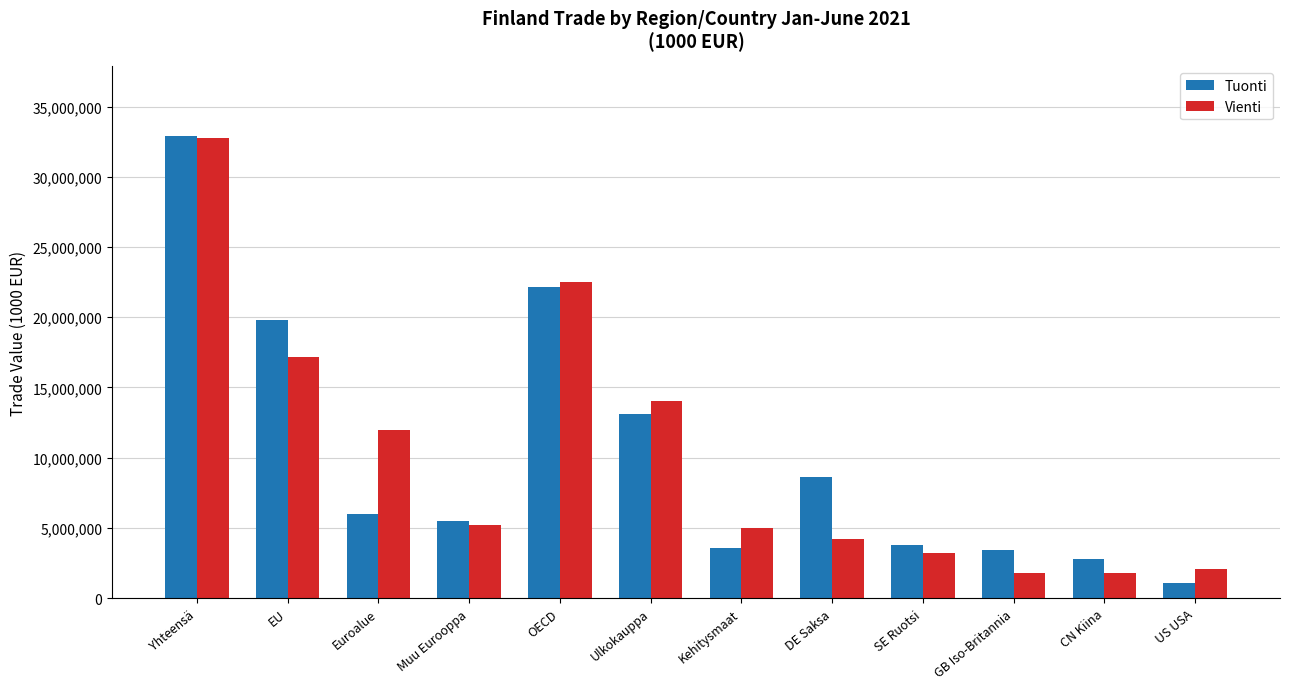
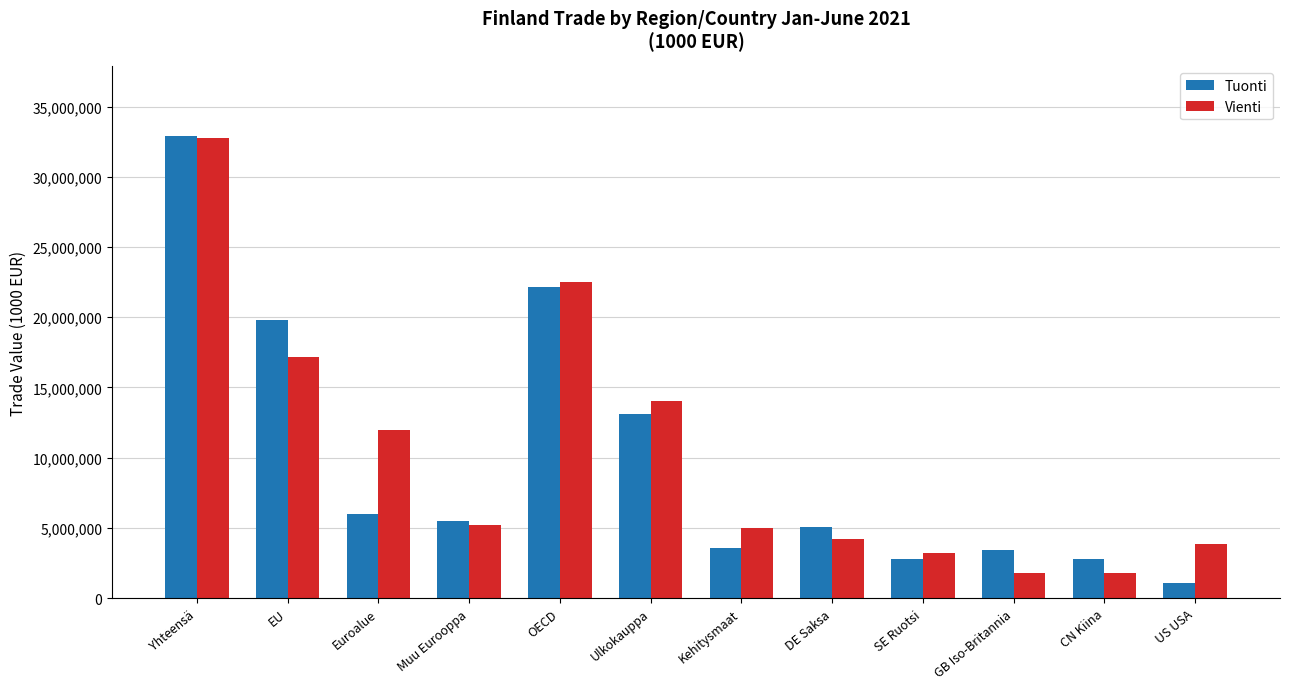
  {
    "Tuonti": {
      "Yhteensä": "32,900,000",
      "EU": "19,800,000",
      "Euroalue": "6,000,000",
      "Muu Eurooppa": "5,500,000",
      "OECD": "22,100,000",
      "Ulkokauppa": "13,100,000",
      "Kehitysmaat": "3,500,000",
-     "DE Saksa": "8,600,000",
-     "SE Ruotsi": "3,800,000",
+     "DE Saksa": "5,100,000",
+     "SE Ruotsi": "2,800,000",
      "GB Iso-Britannia": "3,400,000",
      "CN Kiina": "2,800,000",
      "US USA": "1,100,000"
    },
    "Vienti": {
      "Yhteensä": "32,800,000",
      "EU": "17,200,000",
      "Euroalue": "11,900,000",
      "Muu Eurooppa": "5,200,000",
      "OECD": "22,500,000",
      "Ulkokauppa": "14,100,000",
      "Kehitysmaat": "5,000,000",
      "DE Saksa": "4,200,000",
      "SE Ruotsi": "3,300,000",
      "GB Iso-Britannia": "1,800,000",
      "CN Kiina": "1,800,000",
-     "US USA": "2,100,000"
+     "US USA": "3,900,000"
    }
  }
